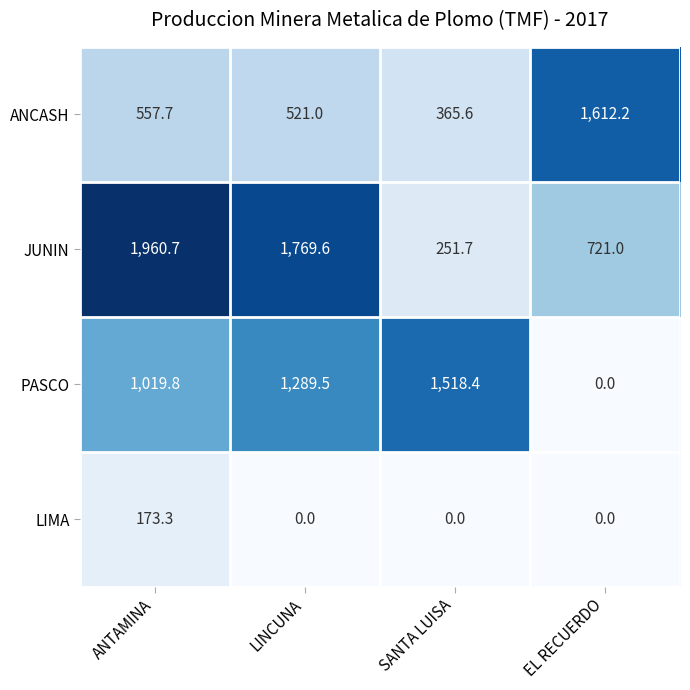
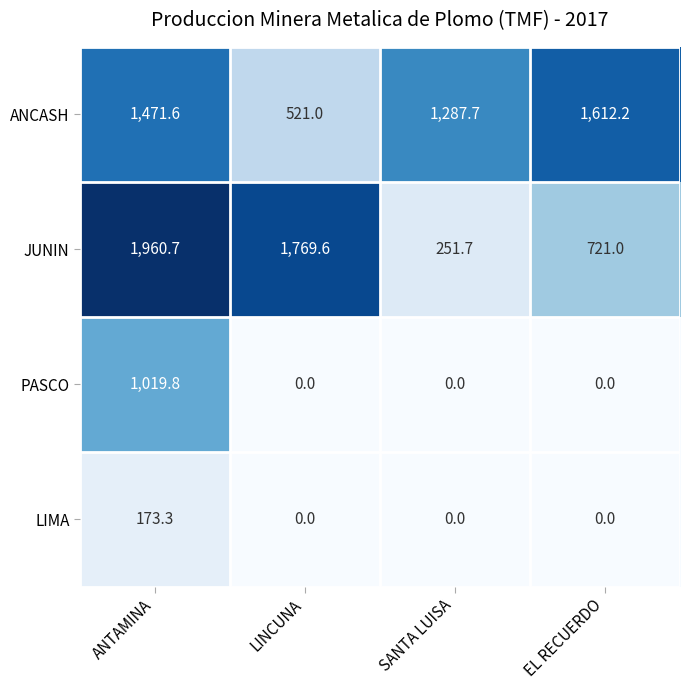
  {
    "ANCASH": {
-     "ANTAMINA": "557.7",
+     "ANTAMINA": "1,471.6",
      "LINCUNA": "521.0",
-     "SANTA LUISA": "365.6",
+     "SANTA LUISA": "1,287.7",
      "EL RECUERDO": "1,612.2"
    },
    "JUNIN": {
      "ANTAMINA": "1,960.7",
      "LINCUNA": "1,769.6",
      "SANTA LUISA": "251.7",
      "EL RECUERDO": "721.0"
    },
    "PASCO": {
      "ANTAMINA": "1,019.8",
-     "LINCUNA": "1,289.5",
-     "SANTA LUISA": "1,518.4",
+     "LINCUNA": "0.0",
+     "SANTA LUISA": "0.0",
      "EL RECUERDO": "0.0"
    },
    "LIMA": {
      "ANTAMINA": "173.3",
      "LINCUNA": "0.0",
      "SANTA LUISA": "0.0",
      "EL RECUERDO": "0.0"
    }
  }
